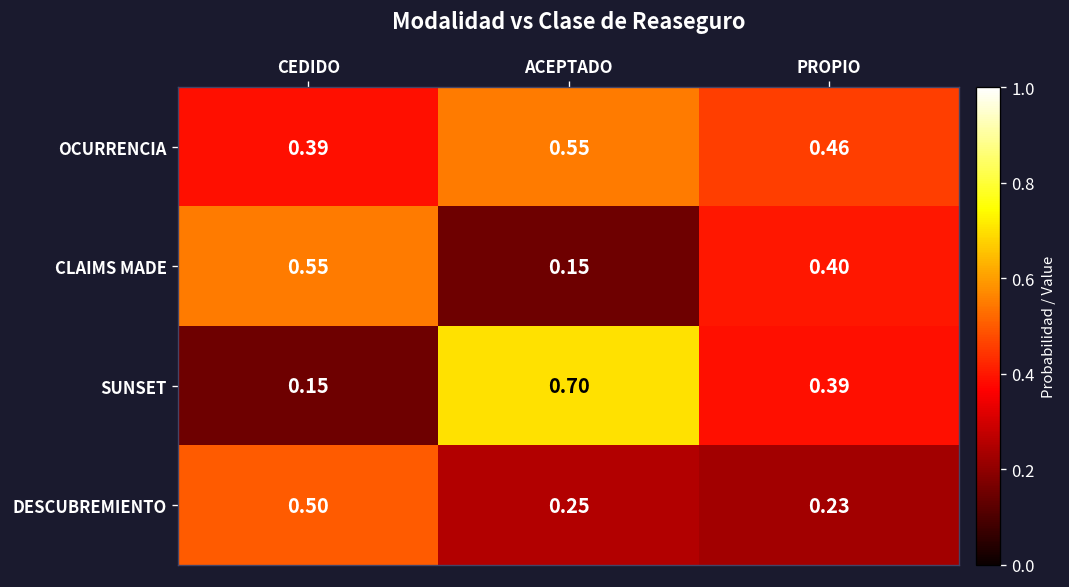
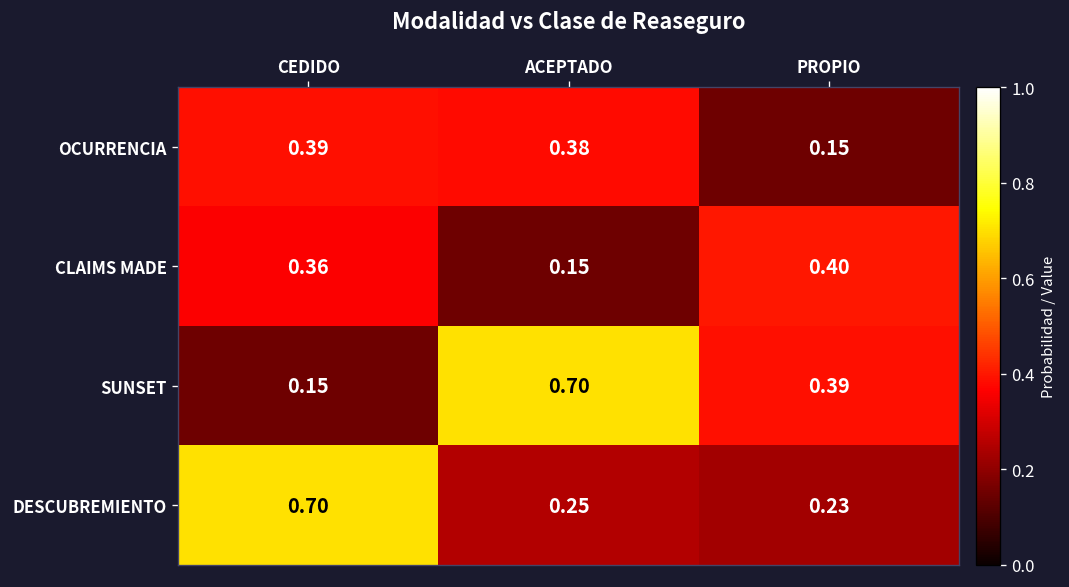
  {
    "OCURRENCIA": {
      "CEDIDO": 0.39,
-     "ACEPTADO": 0.55,
-     "PROPIO": 0.46
+     "ACEPTADO": 0.38,
+     "PROPIO": 0.15
    },
    "CLAIMS MADE": {
-     "CEDIDO": 0.55,
+     "CEDIDO": 0.36,
      "ACEPTADO": 0.15,
      "PROPIO": 0.40
    },
    "SUNSET": {
      "CEDIDO": 0.15,
      "ACEPTADO": 0.70,
      "PROPIO": 0.39
    },
    "DESCUBREMIENTO": {
-     "CEDIDO": 0.50,
+     "CEDIDO": 0.70,
      "ACEPTADO": 0.25,
      "PROPIO": 0.23
    }
  }
